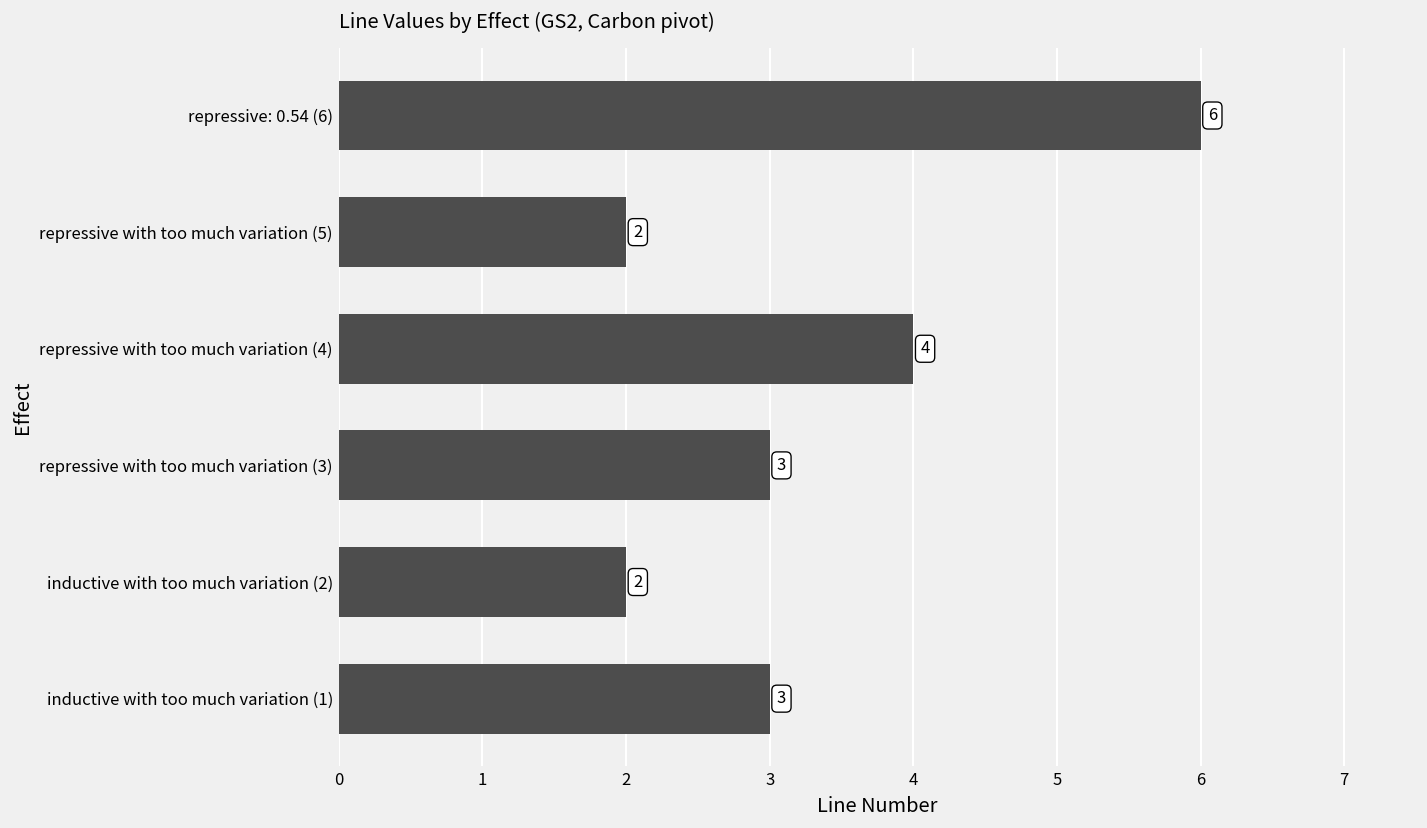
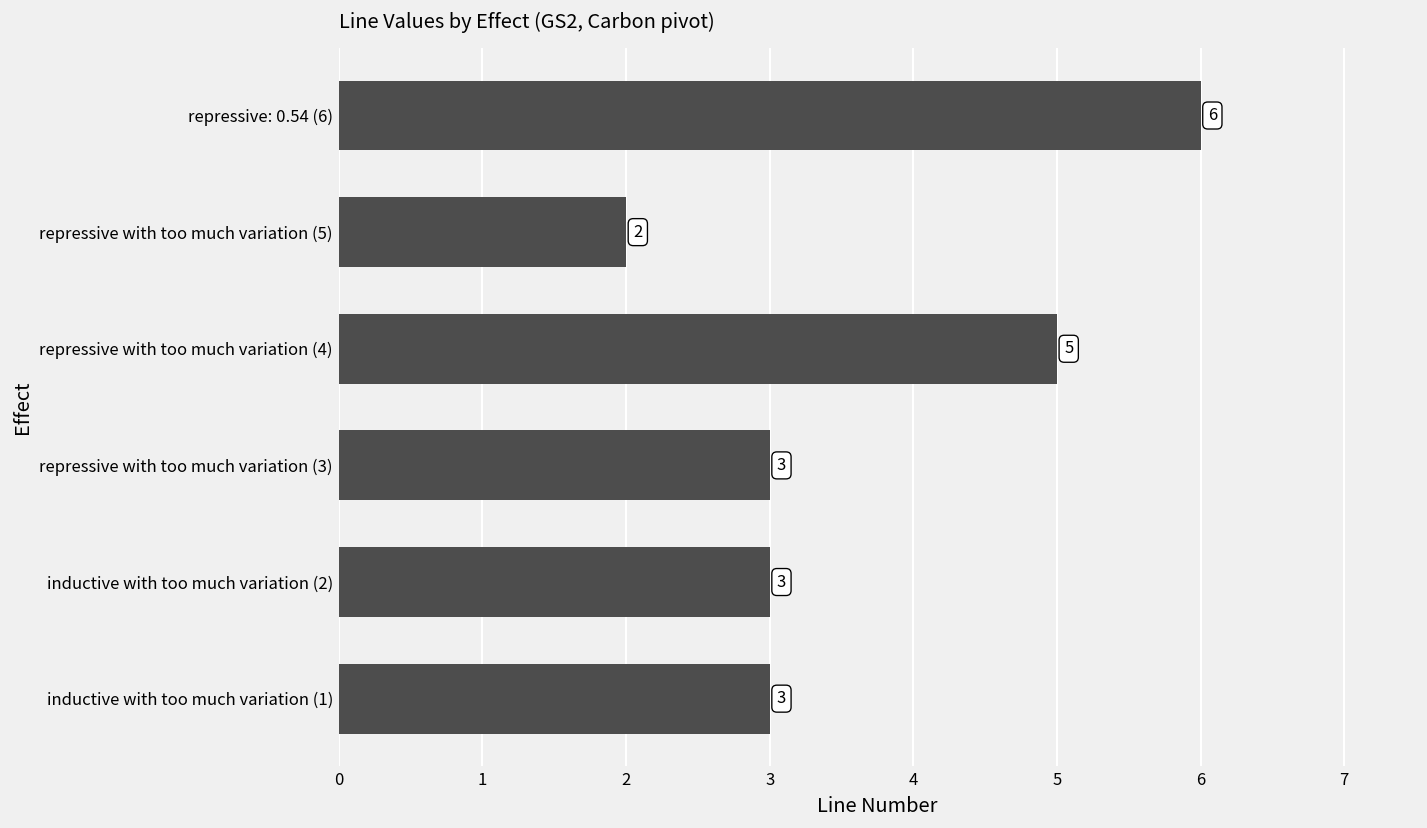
  {
-   "repressive with too much variation (4)": 4,
-   "inductive with too much variation (2)": 2
+   "repressive with too much variation (4)": 5,
+   "inductive with too much variation (2)": 3
  }
